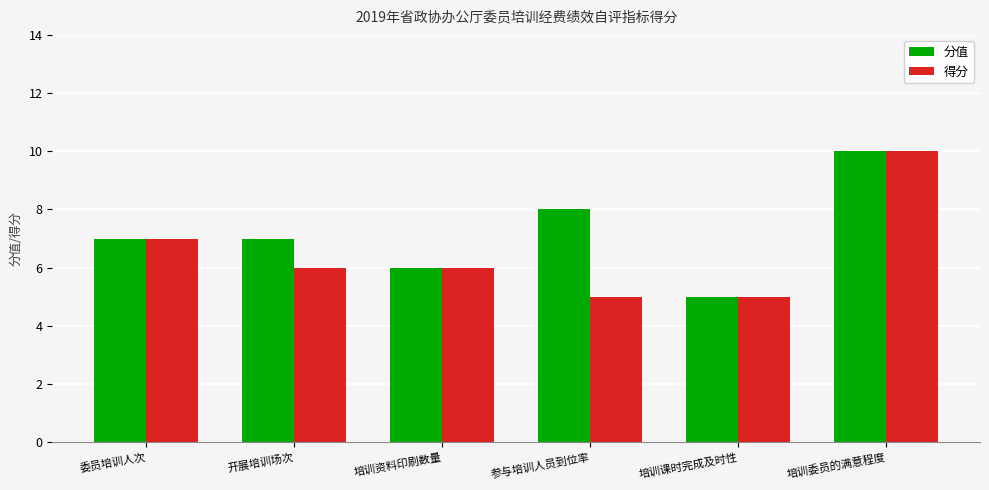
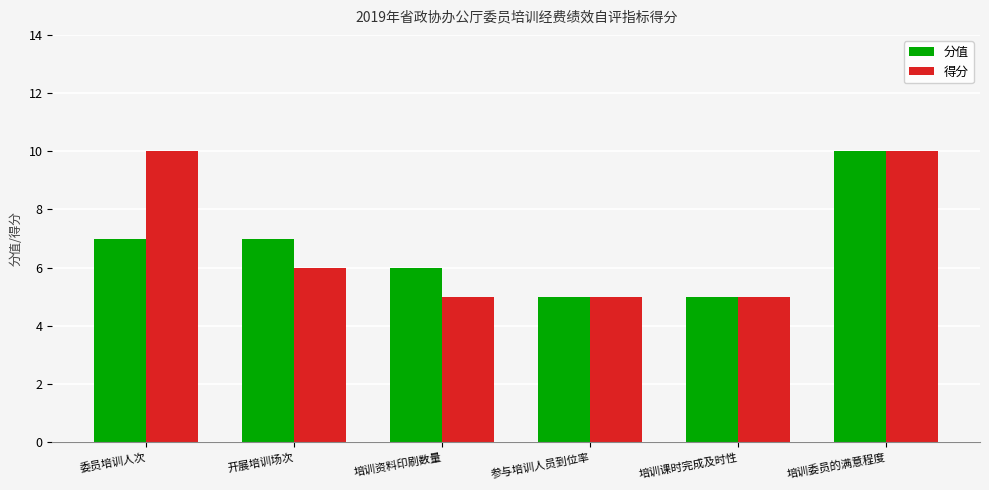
  {
    "分值": {
      "委员培训人次": 7,
      "开展培训场次": 7,
      "培训资料印刷数量": 6,
-     "参与培训人员到位率": 8,
+     "参与培训人员到位率": 5,
      "培训课时完成及时性": 5,
      "培训委员的满意程度": 10
    },
    "得分": {
-     "委员培训人次": 7,
+     "委员培训人次": 10,
      "开展培训场次": 6,
-     "培训资料印刷数量": 6,
+     "培训资料印刷数量": 5,
      "参与培训人员到位率": 5,
      "培训课时完成及时性": 5,
      "培训委员的满意程度": 10
    }
  }
